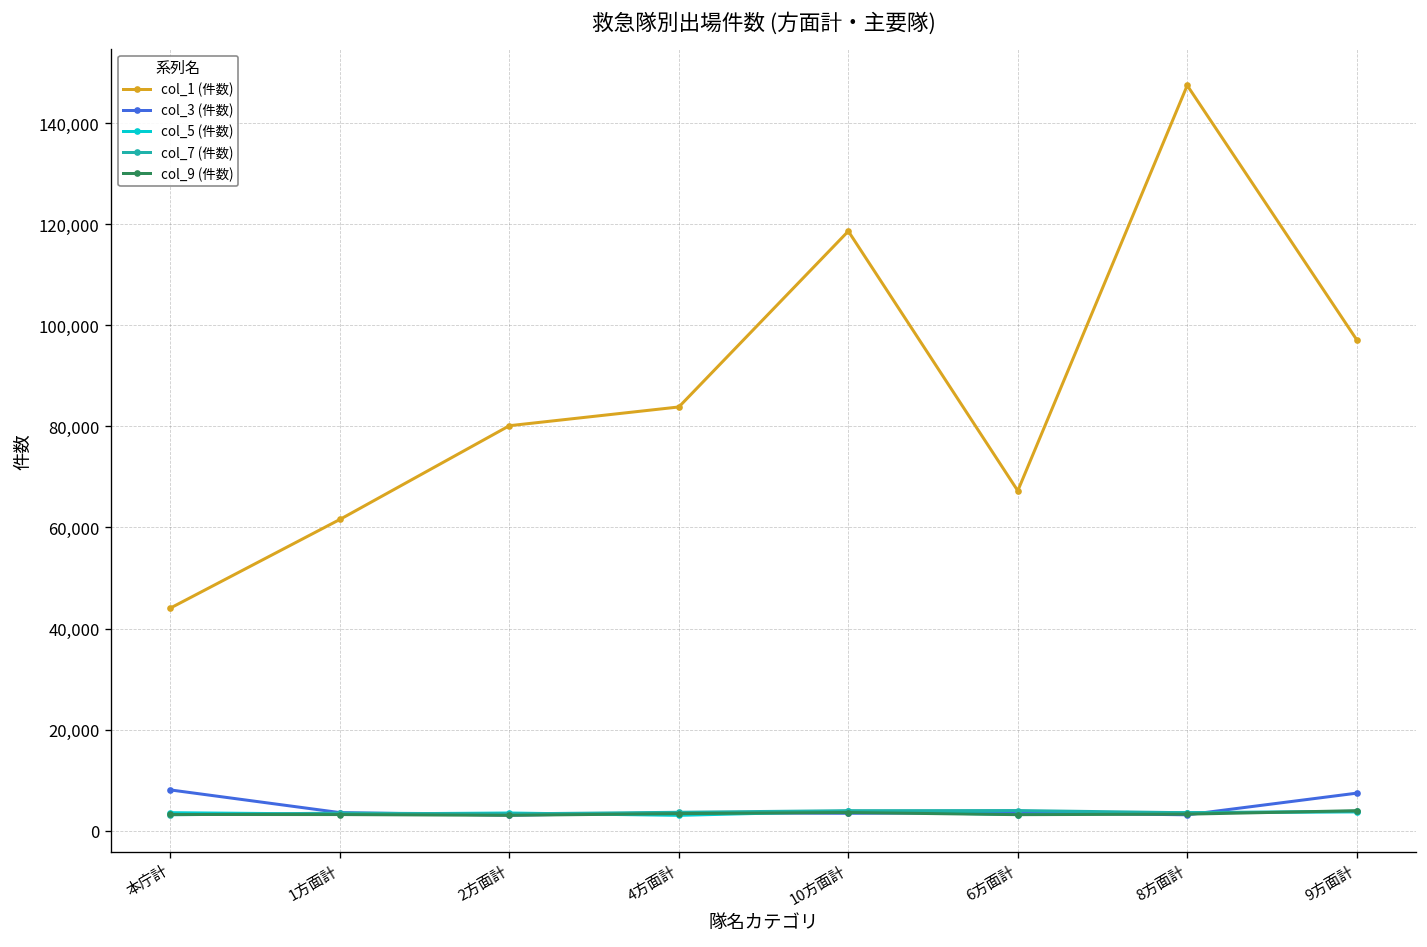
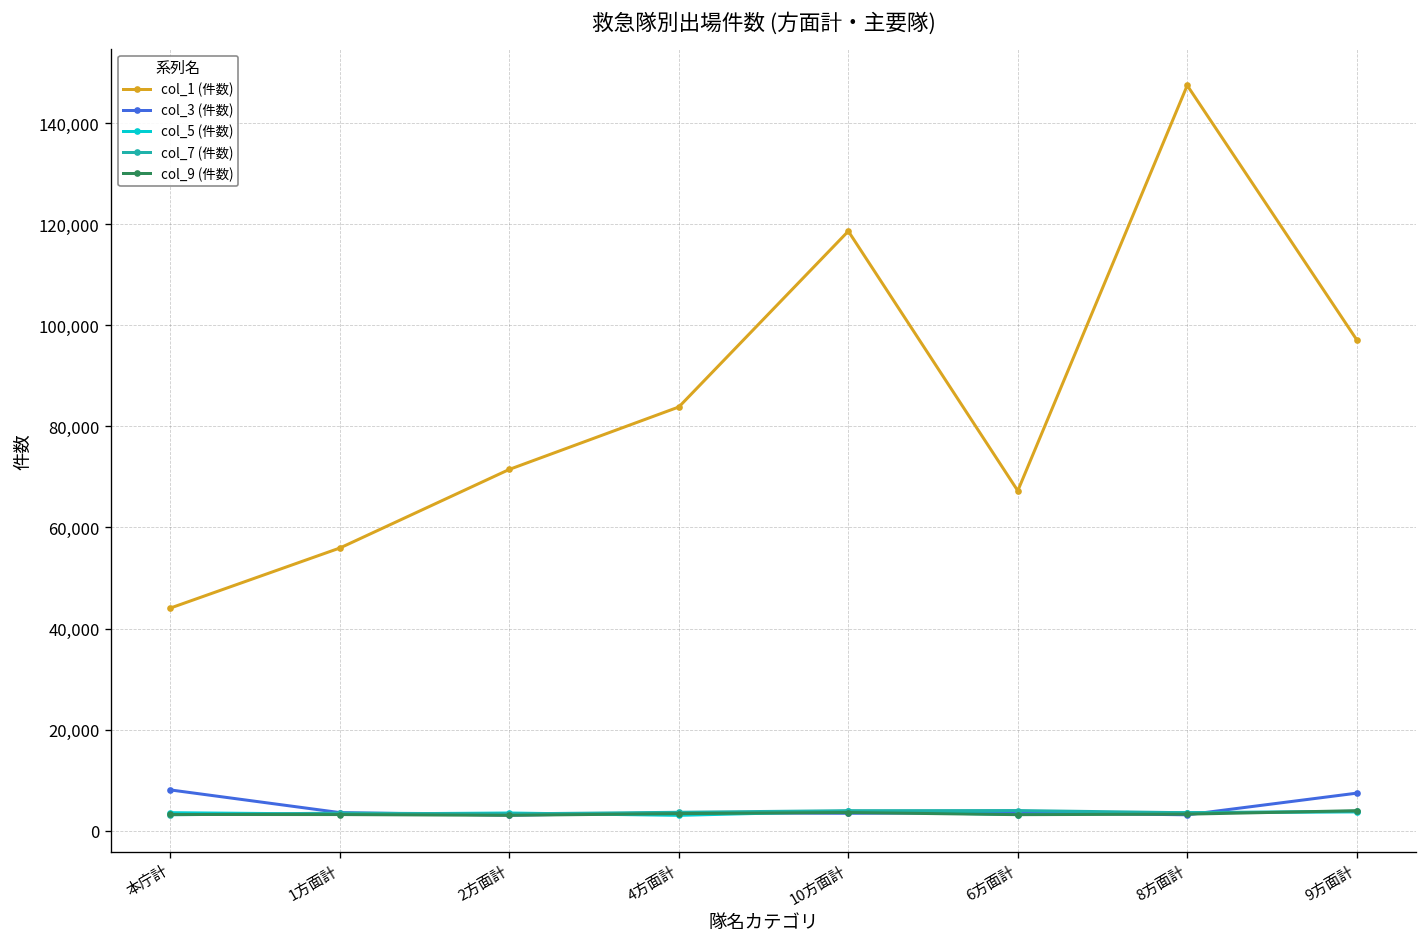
  {
    "col_1 (件数)": {
      "本庁計": "44,000",
-     "1方面計": "62,000",
-     "2方面計": "80,000",
+     "1方面計": "56,000",
+     "2方面計": "71,000",
      "4方面計": "84,000",
      "10方面計": "119,000",
      "6方面計": "67,000",
      "8方面計": "147,000",
      "9方面計": "97,000"
    },
    "col_3 (件数)": {
      "本庁計": "8,000",
      "9方面計": "7,000"
    }
  }
